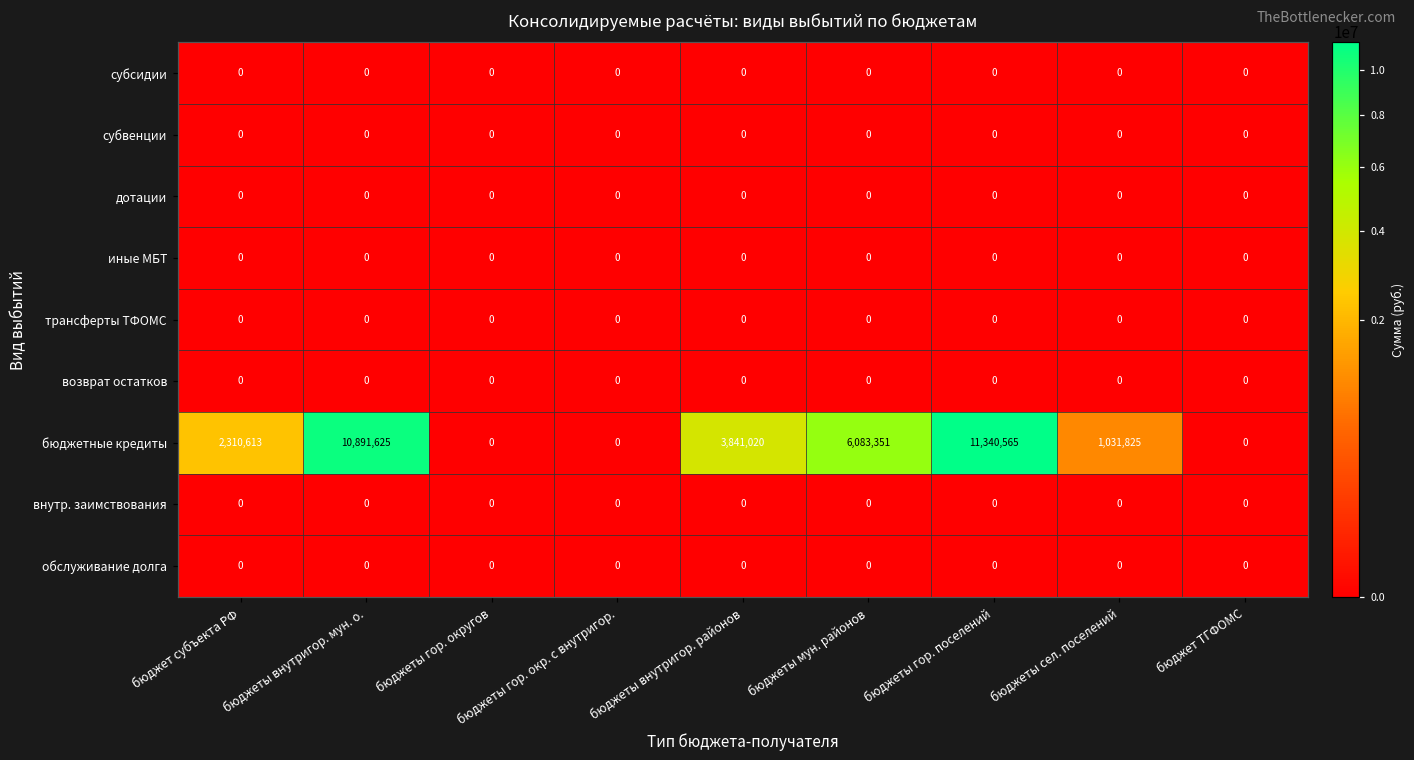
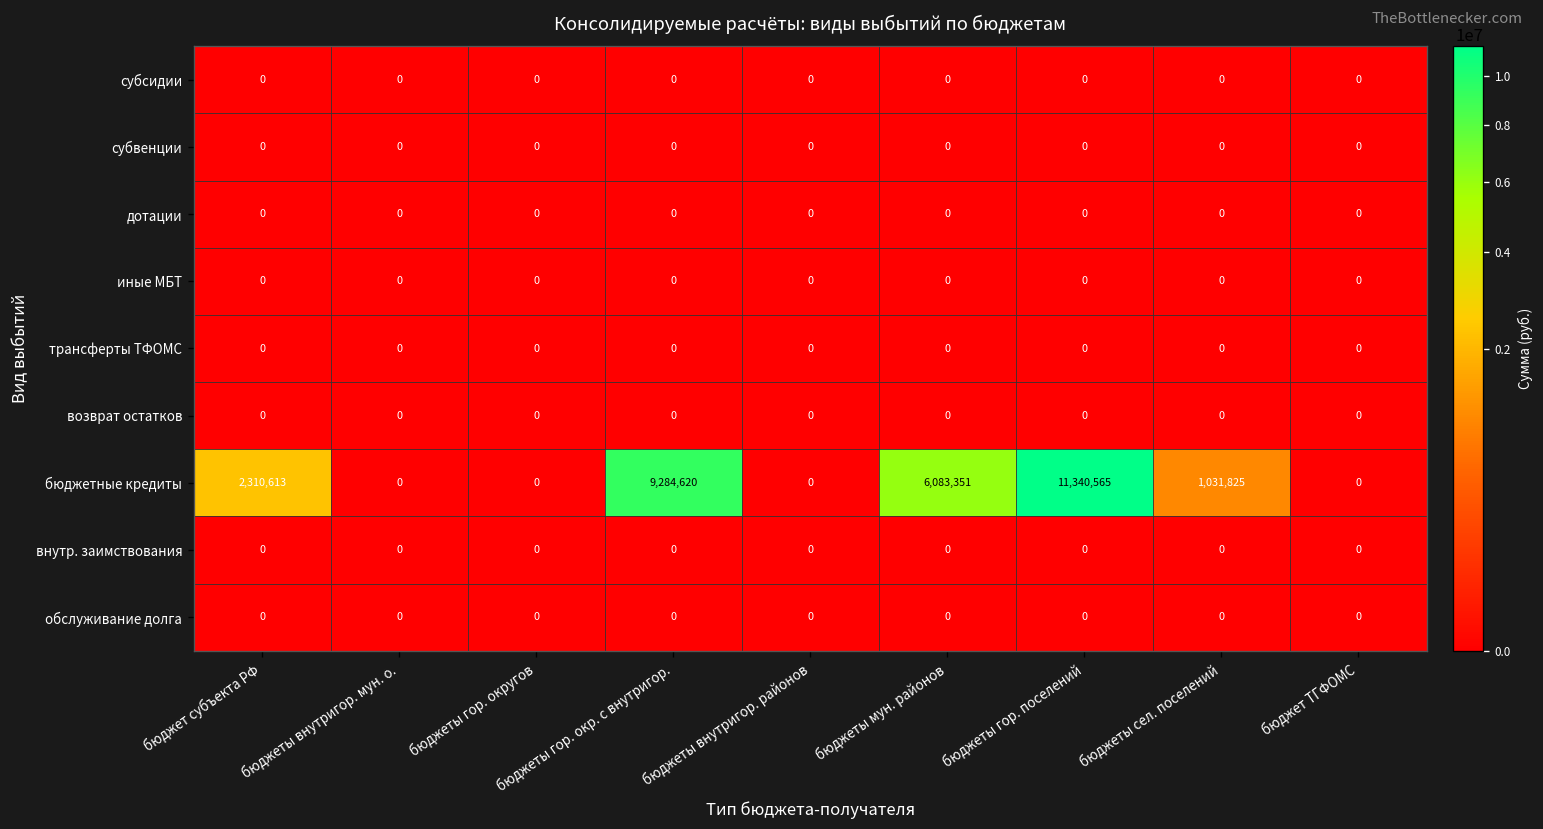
  {
    "субсидии": {
      "бюджет субъекта РФ": "0",
      "бюджеты внутригор. мун. о.": "0",
      "бюджеты гор. округов": "0",
      "бюджеты гор. окр. с внутригор.": "0",
      "бюджеты внутригор. районов": "0",
      "бюджеты мун. районов": "0",
      "бюджеты гор. поселений": "0",
      "бюджеты сел. поселений": "0",
      "бюджет ТГФОМС": "0"
    },
    "субвенции": {
      "бюджет субъекта РФ": "0",
      "бюджеты внутригор. мун. о.": "0",
      "бюджеты гор. округов": "0",
      "бюджеты гор. окр. с внутригор.": "0",
      "бюджеты внутригор. районов": "0",
      "бюджеты мун. районов": "0",
      "бюджеты гор. поселений": "0",
      "бюджеты сел. поселений": "0",
      "бюджет ТГФОМС": "0"
    },
    "дотации": {
      "бюджет субъекта РФ": "0",
      "бюджеты внутригор. мун. о.": "0",
      "бюджеты гор. округов": "0",
      "бюджеты гор. окр. с внутригор.": "0",
      "бюджеты внутригор. районов": "0",
      "бюджеты мун. районов": "0",
      "бюджеты гор. поселений": "0",
      "бюджеты сел. поселений": "0",
      "бюджет ТГФОМС": "0"
    },
    "иные МБТ": {
      "бюджет субъекта РФ": "0",
      "бюджеты внутригор. мун. о.": "0",
      "бюджеты гор. округов": "0",
      "бюджеты гор. окр. с внутригор.": "0",
      "бюджеты внутригор. районов": "0",
      "бюджеты мун. районов": "0",
      "бюджеты гор. поселений": "0",
      "бюджеты сел. поселений": "0",
      "бюджет ТГФОМС": "0"
    },
    "трансферты ТФОМС": {
      "бюджет субъекта РФ": "0",
      "бюджеты внутригор. мун. о.": "0",
      "бюджеты гор. округов": "0",
      "бюджеты гор. окр. с внутригор.": "0",
      "бюджеты внутригор. районов": "0",
      "бюджеты мун. районов": "0",
      "бюджеты гор. поселений": "0",
      "бюджеты сел. поселений": "0",
      "бюджет ТГФОМС": "0"
    },
    "возврат остатков": {
      "бюджет субъекта РФ": "0",
      "бюджеты внутригор. мун. о.": "0",
      "бюджеты гор. округов": "0",
      "бюджеты гор. окр. с внутригор.": "0",
      "бюджеты внутригор. районов": "0",
      "бюджеты мун. районов": "0",
      "бюджеты гор. поселений": "0",
      "бюджеты сел. поселений": "0",
      "бюджет ТГФОМС": "0"
    },
    "бюджетные кредиты": {
      "бюджет субъекта РФ": "2,310,613",
-     "бюджеты внутригор. мун. о.": "10,891,625",
+     "бюджеты внутригор. мун. о.": "0",
      "бюджеты гор. округов": "0",
-     "бюджеты гор. окр. с внутригор.": "0",
-     "бюджеты внутригор. районов": "3,841,020",
+     "бюджеты гор. окр. с внутригор.": "9,284,620",
+     "бюджеты внутригор. районов": "0",
      "бюджеты мун. районов": "6,083,351",
      "бюджеты гор. поселений": "11,340,565",
      "бюджеты сел. поселений": "1,031,825",
      "бюджет ТГФОМС": "0"
    },
    "внутр. заимствования": {
      "бюджет субъекта РФ": "0",
      "бюджеты внутригор. мун. о.": "0",
      "бюджеты гор. округов": "0",
      "бюджеты гор. окр. с внутригор.": "0",
      "бюджеты внутригор. районов": "0",
      "бюджеты мун. районов": "0",
      "бюджеты гор. поселений": "0",
      "бюджеты сел. поселений": "0",
      "бюджет ТГФОМС": "0"
    },
    "обслуживание долга": {
      "бюджет субъекта РФ": "0",
      "бюджеты внутригор. мун. о.": "0",
      "бюджеты гор. округов": "0",
      "бюджеты гор. окр. с внутригор.": "0",
      "бюджеты внутригор. районов": "0",
      "бюджеты мун. районов": "0",
      "бюджеты гор. поселений": "0",
      "бюджеты сел. поселений": "0",
      "бюджет ТГФОМС": "0"
    }
  }
